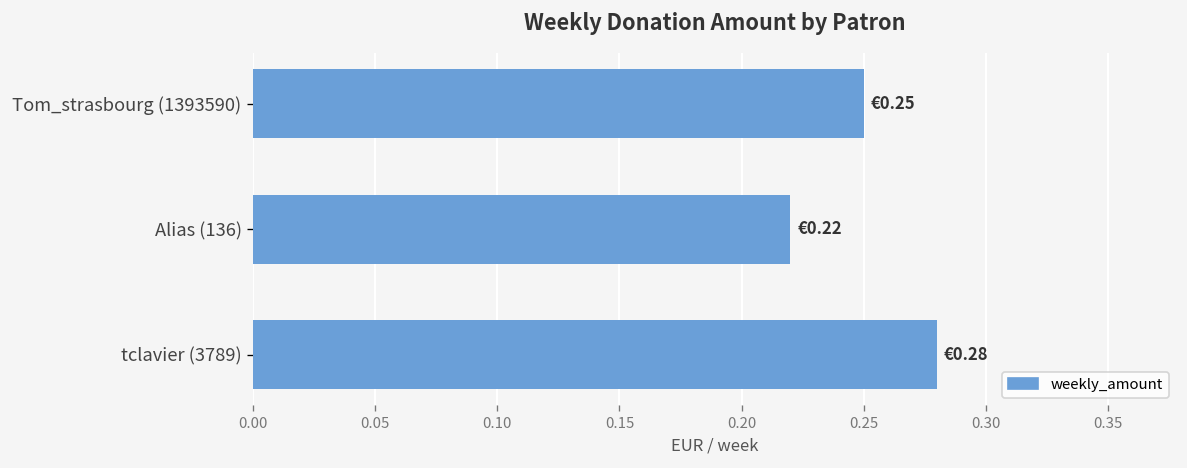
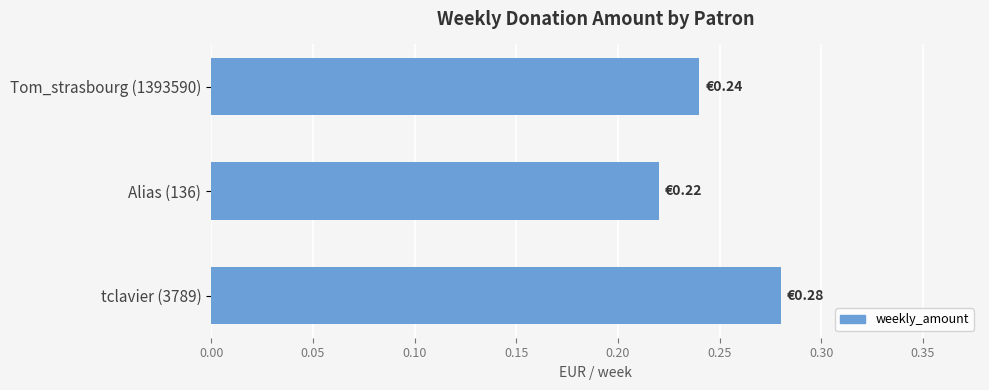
  {
-   "Tom_strasbourg (1393590)": "€0.25",
+   "Tom_strasbourg (1393590)": "€0.24",
    "Alias (136)": "€0.22",
    "tclavier (3789)": "€0.28"
  }
